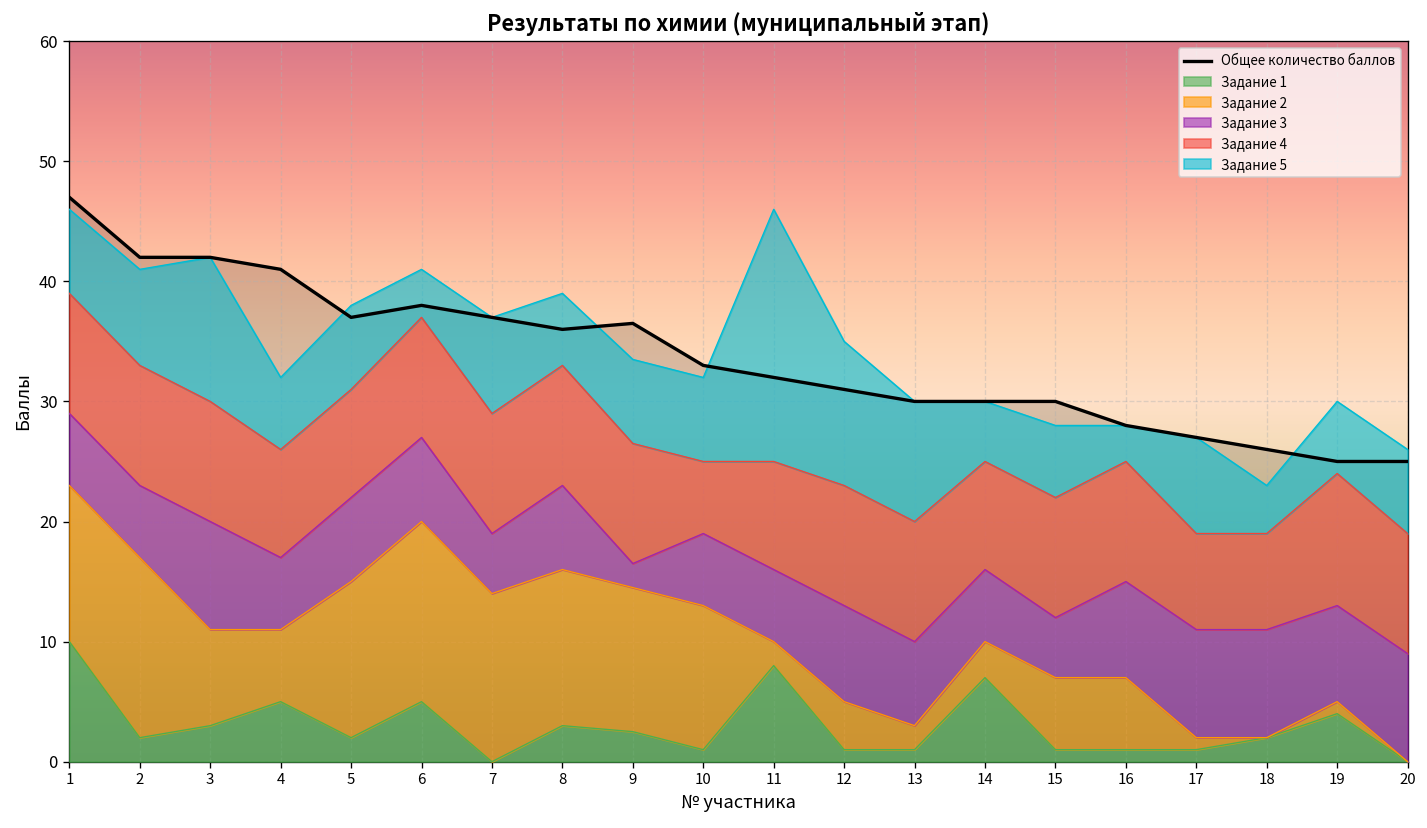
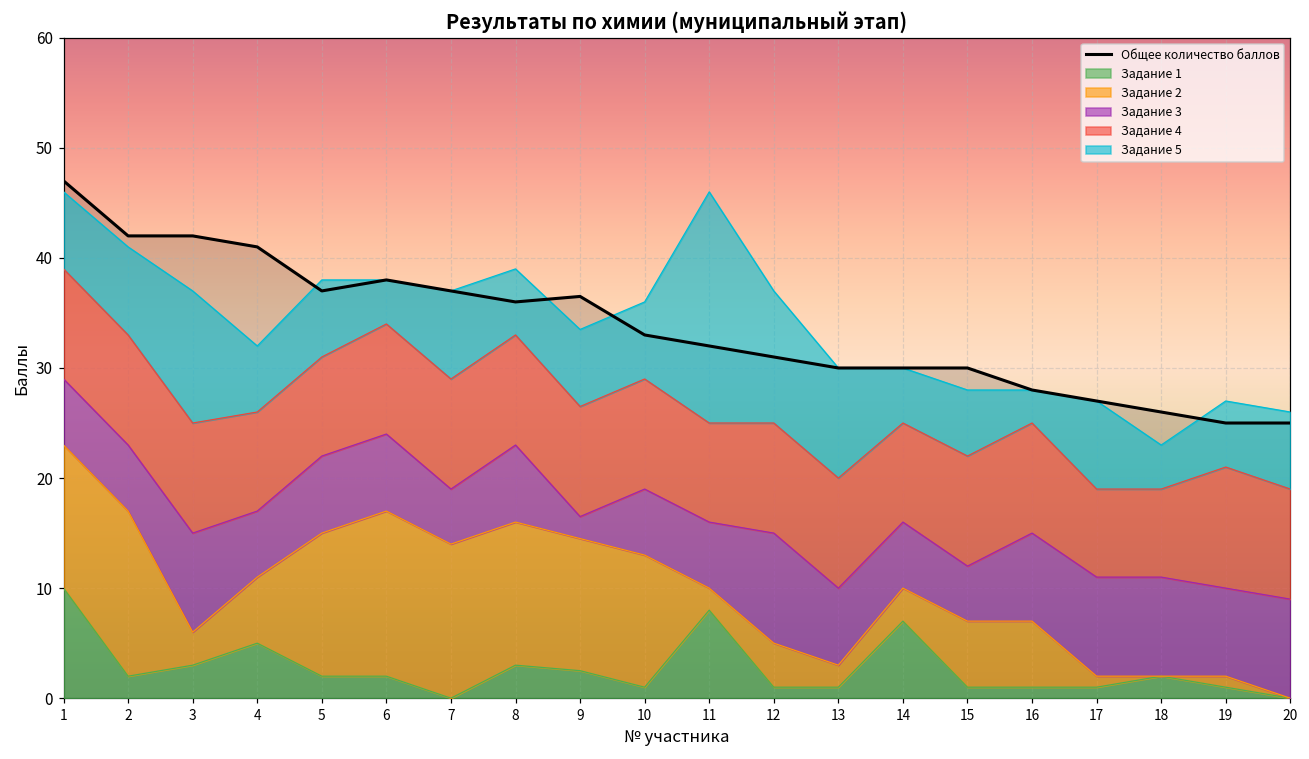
  {
    "Общее количество баллов": {
      "1": 47,
      "2": 42,
      "4": 41,
      "5": 37,
      "8": 36,
      "9": 36.5,
      "10": 33,
      "11": 32,
      "12": 31,
      "15": 30,
      "18": 26,
      "19": 25,
      "20": 25
    },
    "Задание 1": {
      "1": 10,
      "2": 2,
      "3": 3,
      "4": 5,
      "5": 2,
-     "6": 5,
+     "6": 2,
      "7": 0,
      "8": 3,
      "9": 2.5,
      "10": 1,
      "11": 8,
      "12": 1,
      "13": 1,
      "14": 7,
      "15": 1,
      "16": 1,
      "17": 1,
-     "19": 4
+     "19": 1
    },
    "Задание 2": {
      "1": 13,
      "2": 15,
-     "3": 8,
+     "3": 3,
      "4": 6,
      "5": 13,
      "6": 15,
      "7": 14,
      "8": 13,
      "9": 12,
      "10": 12,
      "11": 2,
      "12": 4,
      "13": 2,
      "14": 3,
      "15": 6,
      "16": 6,
      "17": 1,
      "19": 1
    },
    "Задание 3": {
      "1": 6,
      "2": 6,
      "3": 9,
      "4": 6,
      "5": 7,
      "6": 7,
      "7": 5,
      "8": 7,
      "9": 2,
      "10": 6,
      "11": 6,
-     "12": 8,
+     "12": 10,
      "13": 7,
      "14": 6,
      "15": 5,
      "16": 8,
      "17": 9,
      "18": 9,
      "19": 8,
      "20": 9
    },
    "Задание 4": {
      "1": 10,
      "2": 10,
      "3": 10,
      "4": 9,
      "5": 9,
      "6": 10,
      "7": 10,
      "8": 10,
      "9": 10,
-     "10": 6,
+     "10": 10,
      "11": 9,
      "12": 10,
      "13": 10,
      "14": 9,
      "15": 10,
      "16": 10,
      "17": 8,
      "18": 8,
      "19": 11,
      "20": 10
    },
    "Задание 5": {
      "1": 7,
      "2": 8,
      "4": 6,
      "5": 7,
      "8": 6,
      "9": 7,
      "10": 7,
      "11": 21,
      "12": 12,
      "15": 6,
      "18": 4,
      "19": 6,
      "20": 7
    }
  }
